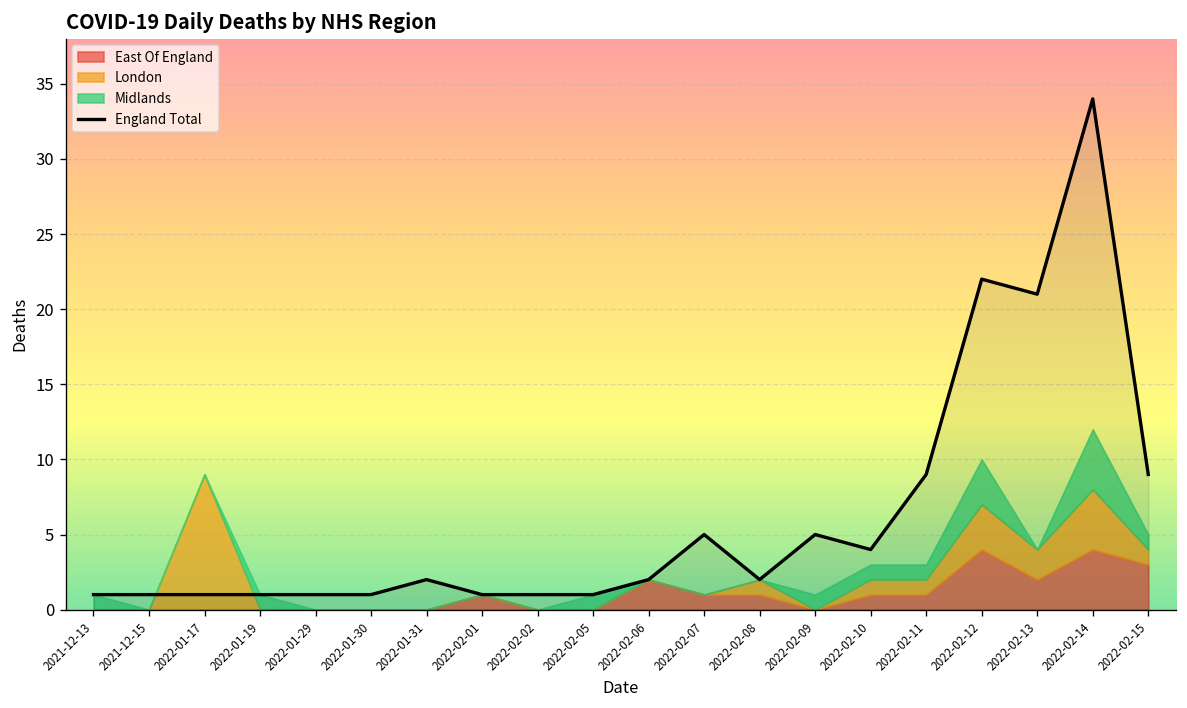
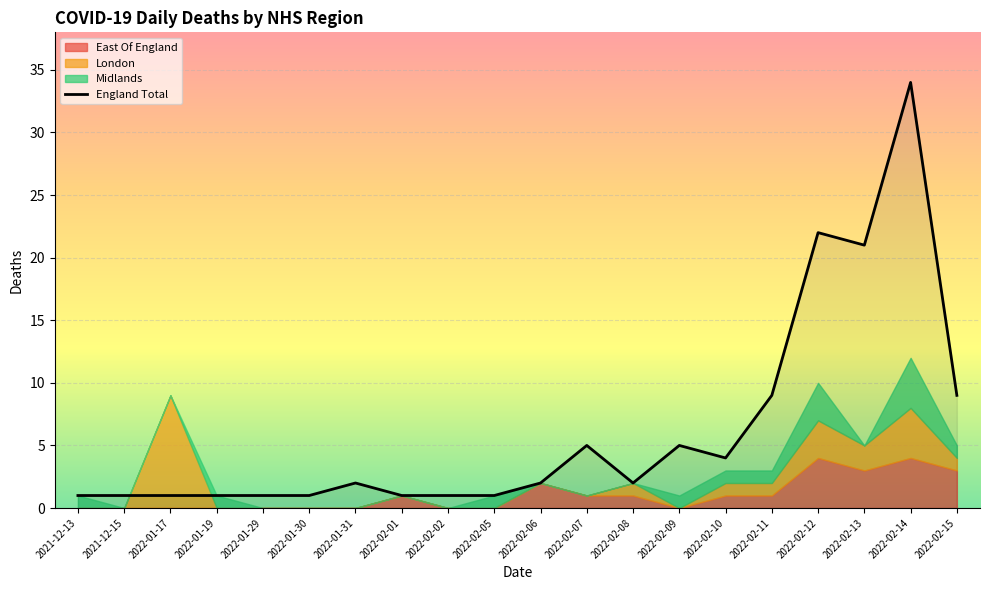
  {
    "East Of England": {
      "2022-01-17": 0,
      "2022-02-08": 1,
      "2022-02-10": 1,
      "2022-02-11": 1,
      "2022-02-12": 4,
-     "2022-02-13": 2,
+     "2022-02-13": 3,
      "2022-02-14": 4,
      "2022-02-15": 3
    },
    "London": {
      "2022-02-10": 1,
      "2022-02-11": 1,
      "2022-02-12": 3,
      "2022-02-14": 4,
      "2022-02-15": 1
    },
    "Midlands": {
      "2022-02-09": 1,
      "2022-02-10": 1,
      "2022-02-11": 1,
      "2022-02-12": 3,
      "2022-02-14": 4,
      "2022-02-15": 1
    },
    "England Total": {
      "2021-12-15": 1,
      "2022-01-17": 1,
      "2022-01-29": 1,
      "2022-01-30": 1,
      "2022-01-31": 2,
      "2022-02-02": 1,
      "2022-02-07": 5,
      "2022-02-09": 5,
      "2022-02-10": 4,
      "2022-02-11": 9,
      "2022-02-12": 22,
      "2022-02-13": 21,
      "2022-02-14": 34,
      "2022-02-15": 9
    }
  }
